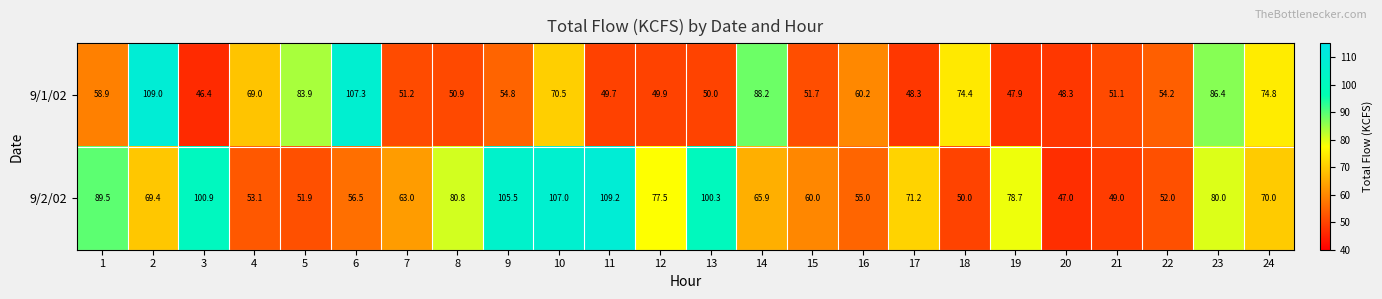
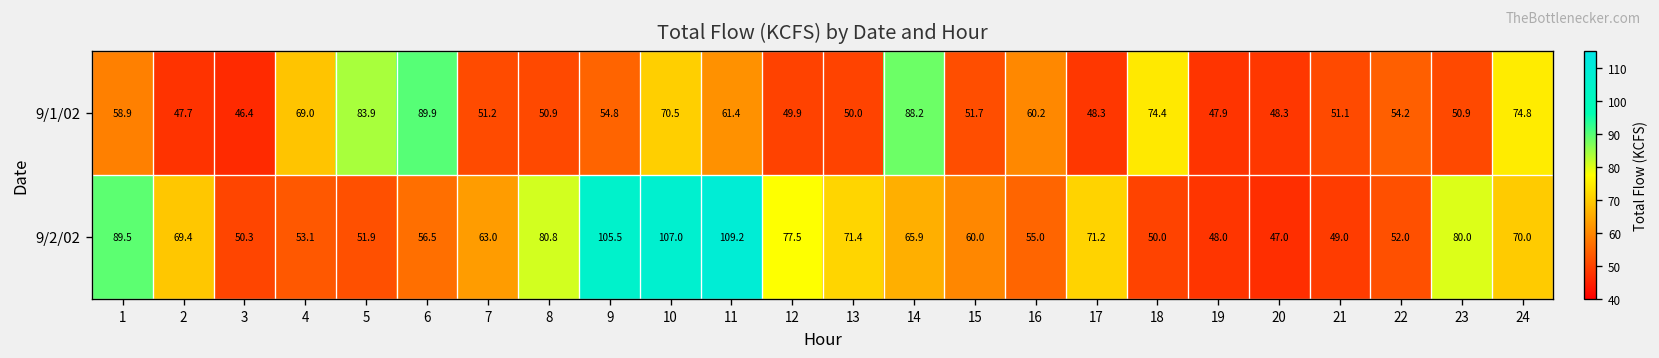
  {
    "9/1/02": {
      "1": 58.9,
-     "2": 109.0,
+     "2": 47.7,
      "3": 46.4,
      "4": 69.0,
      "5": 83.9,
-     "6": 107.3,
+     "6": 89.9,
      "7": 51.2,
      "8": 50.9,
      "9": 54.8,
      "10": 70.5,
-     "11": 49.7,
+     "11": 61.4,
      "12": 49.9,
      "13": 50.0,
      "14": 88.2,
      "15": 51.7,
      "16": 60.2,
      "17": 48.3,
      "18": 74.4,
      "19": 47.9,
      "20": 48.3,
      "21": 51.1,
      "22": 54.2,
-     "23": 86.4,
+     "23": 50.9,
      "24": 74.8
    },
    "9/2/02": {
      "1": 89.5,
      "2": 69.4,
-     "3": 100.9,
+     "3": 50.3,
      "4": 53.1,
      "5": 51.9,
      "6": 56.5,
      "7": 63.0,
      "8": 80.8,
      "9": 105.5,
      "10": 107.0,
      "11": 109.2,
      "12": 77.5,
-     "13": 100.3,
+     "13": 71.4,
      "14": 65.9,
      "15": 60.0,
      "16": 55.0,
      "17": 71.2,
      "18": 50.0,
-     "19": 78.7,
+     "19": 48.0,
      "20": 47.0,
      "21": 49.0,
      "22": 52.0,
      "23": 80.0,
      "24": 70.0
    }
  }
